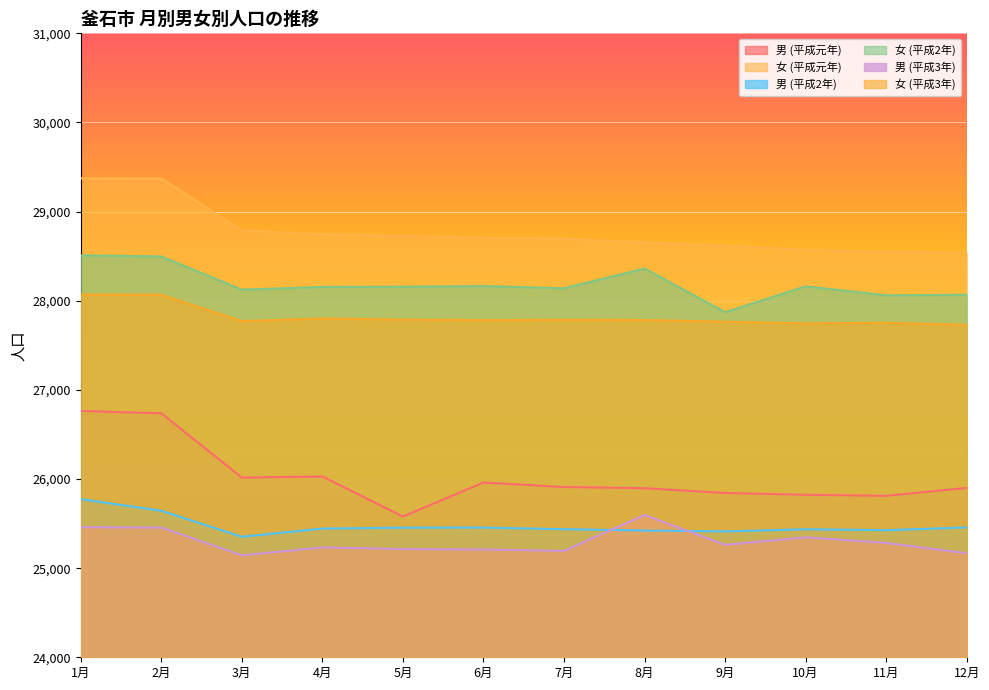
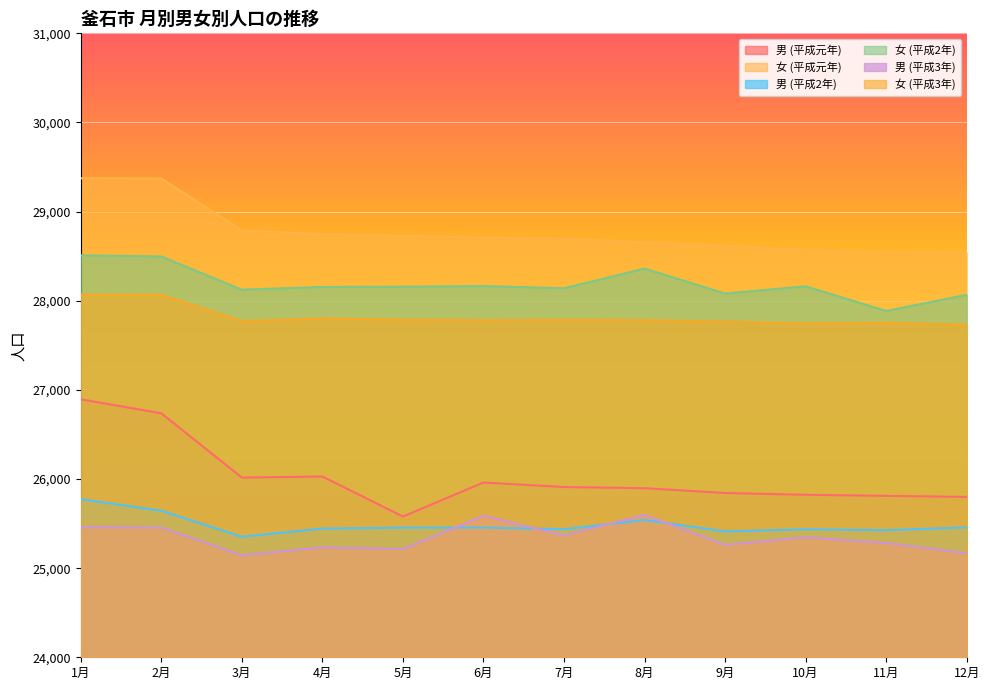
  {
    "男 (平成元年)": {
-     "1月": "26,800",
+     "1月": "26,900",
      "2月": "26,700",
      "3月": "26,000",
      "4月": "26,000",
      "5月": "25,600",
      "6月": "26,000",
      "7月": "25,900",
      "8月": "25,900",
      "9月": "25,800",
      "10月": "25,800",
      "11月": "25,800",
-     "12月": "25,900"
+     "12月": "25,800"
    },
    "男 (平成2年)": {
      "1月": "25,800",
      "2月": "25,600",
      "3月": "25,400",
      "4月": "25,400",
      "5月": "25,500",
      "6月": "25,500",
      "7月": "25,400",
-     "8月": "25,400",
+     "8月": "25,500",
      "9月": "25,400",
      "10月": "25,400",
      "11月": "25,400",
      "12月": "25,500"
    },
    "女 (平成2年)": {
      "1月": "28,500",
      "2月": "28,500",
      "3月": "28,100",
      "4月": "28,200",
      "5月": "28,200",
      "6月": "28,200",
      "7月": "28,100",
      "8月": "28,400",
-     "9月": "27,900",
+     "9月": "28,100",
      "10月": "28,200",
-     "11月": "28,100",
+     "11月": "27,900",
      "12月": "28,100"
    },
    "男 (平成3年)": {
      "1月": "25,500",
      "2月": "25,500",
      "3月": "25,100",
      "4月": "25,200",
      "5月": "25,200",
-     "6月": "25,200",
-     "7月": "25,200",
+     "6月": "25,600",
+     "7月": "25,400",
      "8月": "25,600",
      "9月": "25,300",
      "10月": "25,300",
      "11月": "25,300",
      "12月": "25,200"
    }
  }
